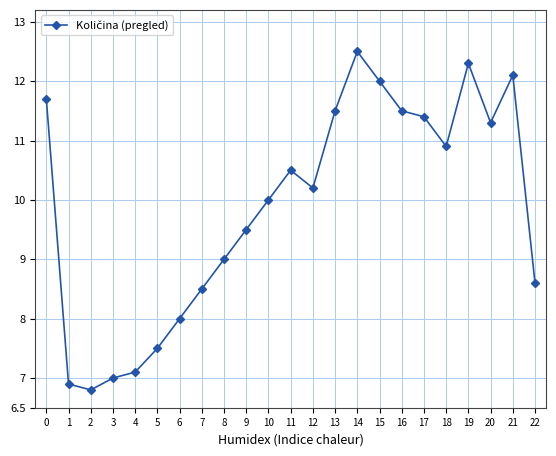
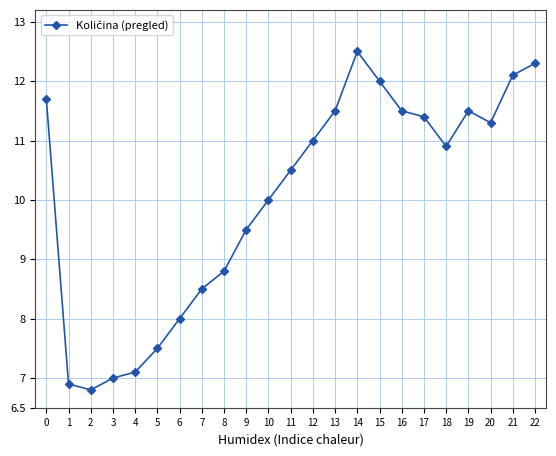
  {
    "0": 11.7,
    "1": 6.9,
    "2": 6.8,
    "3": 7.0,
    "4": 7.1,
    "5": 7.5,
    "6": 8.0,
    "7": 8.5,
-   "8": 9.0,
+   "8": 8.8,
    "9": 9.5,
    "10": 10.0,
    "11": 10.5,
-   "12": 10.2,
+   "12": 11.0,
    "13": 11.5,
    "14": 12.5,
    "15": 12.0,
    "16": 11.5,
    "17": 11.4,
    "18": 10.9,
-   "19": 12.3,
+   "19": 11.5,
    "20": 11.3,
    "21": 12.1,
-   "22": 8.6
+   "22": 12.3
  }
